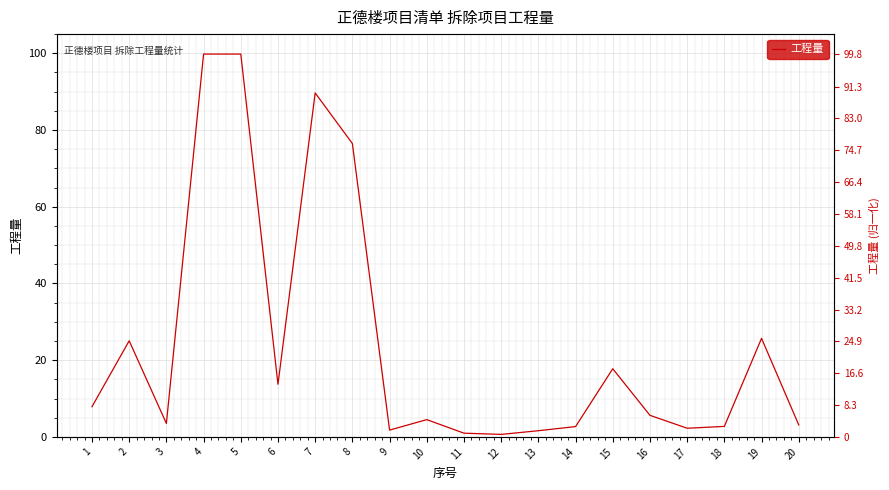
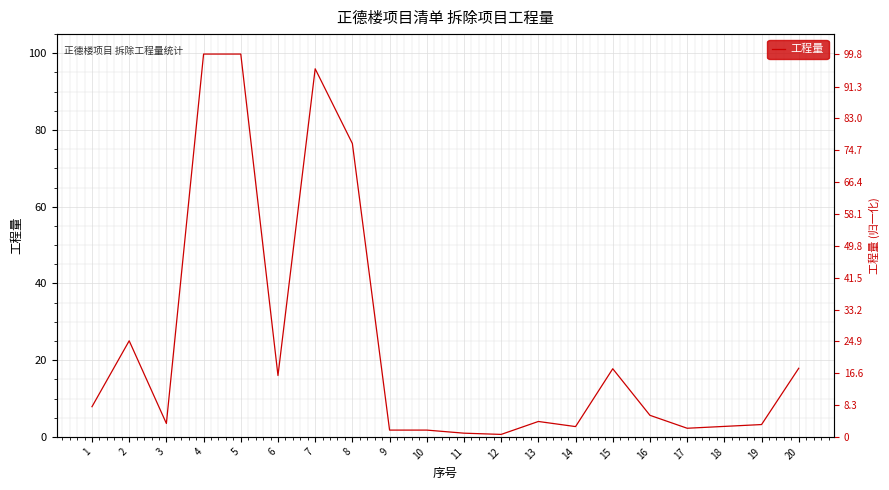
  {
    "1": 8,
    "2": 25,
    "3": 3,
    "4": 100,
    "5": 100,
-   "6": 14,
-   "7": 90,
+   "6": 16,
+   "7": 96,
    "8": 76,
    "9": 2,
-   "10": 4,
+   "10": 2,
    "11": 1,
    "12": 1,
-   "13": 2,
+   "13": 4,
    "14": 3,
    "15": 18,
    "16": 6,
    "17": 2,
    "18": 3,
-   "19": 26,
-   "20": 3
+   "19": 3,
+   "20": 18
  }
